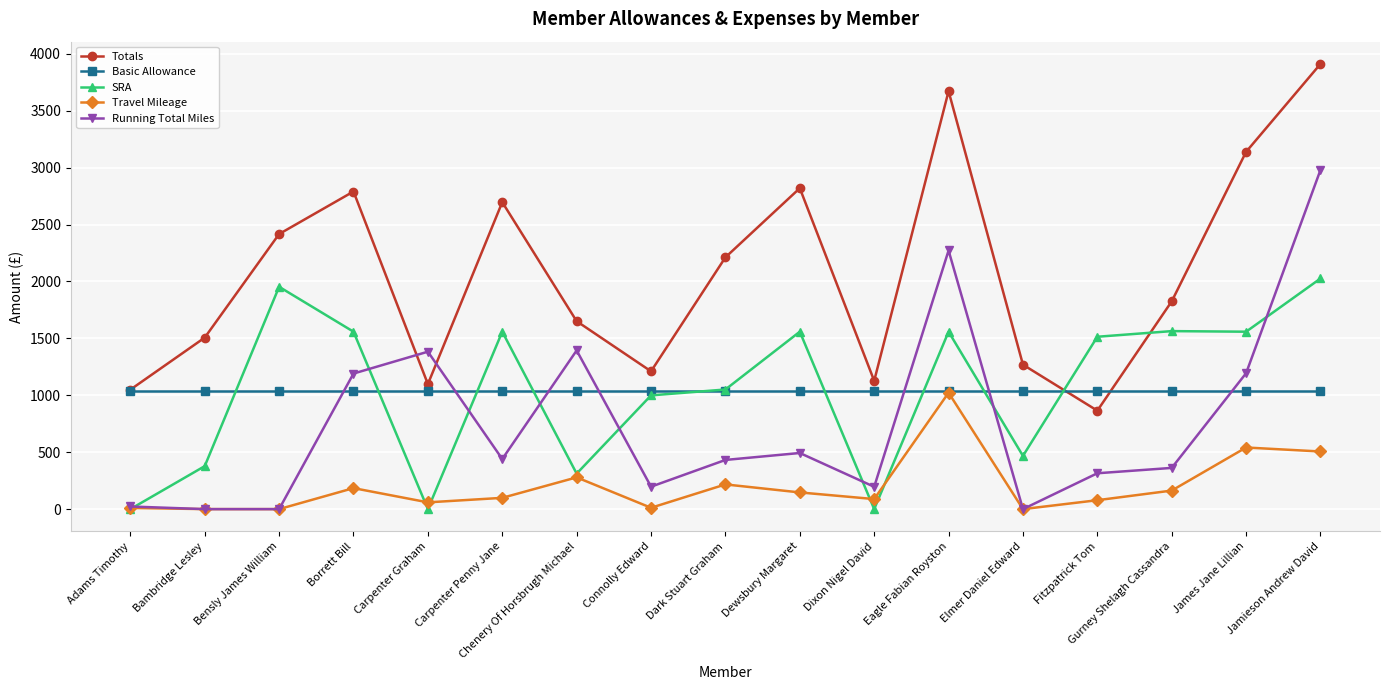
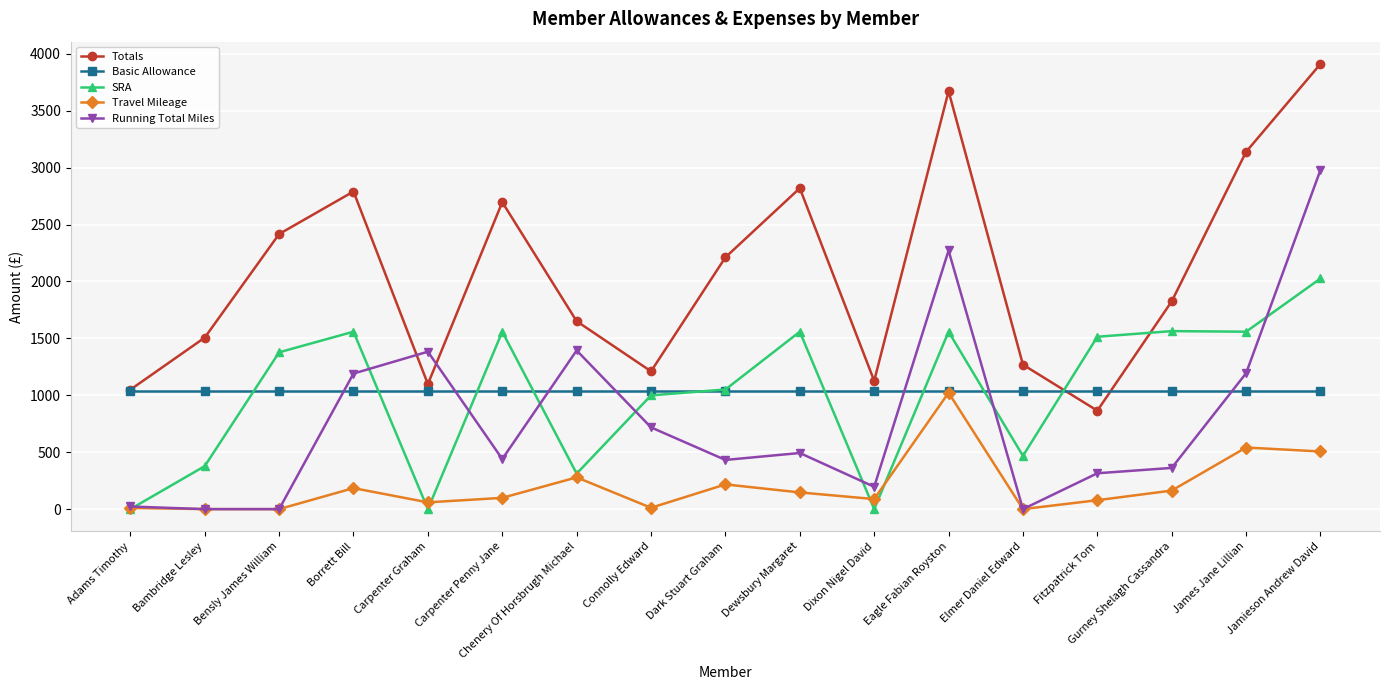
  {
    "Totals": {
      "Bambridge Lesley": 1510,
      "Bensly James William": 2420,
      "Borrett Bill": 2790,
      "Carpenter Graham": 1100,
      "Carpenter Penny Jane": 2700,
      "Chenery Of Horsbrugh Michael": 1650,
      "Connolly Edward": 1210,
      "Dark Stuart Graham": 2210,
      "Dewsbury Margaret": 2820,
      "Dixon Nigel David": 1130,
      "Eagle Fabian Royston": 3670,
      "Elmer Daniel Edward": 1270,
      "Fitzpatrick Tom": 860,
      "Gurney Shelagh Cassandra": 1830,
      "James Jane Lillian": 3140,
      "Jamieson Andrew David": 3910
    },
    "Basic Allowance": {
      "Bambridge Lesley": 1040,
      "Bensly James William": 1040,
      "Borrett Bill": 1040,
      "Carpenter Graham": 1040,
      "Carpenter Penny Jane": 1040,
      "Chenery Of Horsbrugh Michael": 1040,
      "Connolly Edward": 1040,
      "Dewsbury Margaret": 1040,
      "Dixon Nigel David": 1040,
      "Elmer Daniel Edward": 1040,
      "Fitzpatrick Tom": 1040,
      "Gurney Shelagh Cassandra": 1040,
      "James Jane Lillian": 1040,
      "Jamieson Andrew David": 1040
    },
    "SRA": {
      "Bambridge Lesley": 380,
-     "Bensly James William": 1950,
+     "Bensly James William": 1380,
      "Borrett Bill": 1560,
      "Carpenter Graham": 0,
      "Carpenter Penny Jane": 1560,
      "Chenery Of Horsbrugh Michael": 310,
      "Connolly Edward": 1000,
      "Dewsbury Margaret": 1560,
      "Dixon Nigel David": 0,
      "Eagle Fabian Royston": 1560,
      "Elmer Daniel Edward": 470,
      "Fitzpatrick Tom": 1510,
      "Gurney Shelagh Cassandra": 1560,
      "James Jane Lillian": 1560,
      "Jamieson Andrew David": 2030
    },
    "Travel Mileage": {
      "Borrett Bill": 180,
      "Carpenter Graham": 60,
      "Carpenter Penny Jane": 100,
      "Chenery Of Horsbrugh Michael": 280,
      "Connolly Edward": 10,
      "Dark Stuart Graham": 220,
      "Dewsbury Margaret": 150,
      "Dixon Nigel David": 90,
      "Fitzpatrick Tom": 80,
      "Gurney Shelagh Cassandra": 160,
      "James Jane Lillian": 540,
      "Jamieson Andrew David": 510
    },
    "Running Total Miles": {
      "Borrett Bill": 1190,
      "Carpenter Graham": 1380,
      "Carpenter Penny Jane": 440,
      "Chenery Of Horsbrugh Michael": 1390,
-     "Connolly Edward": 200,
+     "Connolly Edward": 720,
      "Dark Stuart Graham": 430,
      "Dewsbury Margaret": 490,
      "Dixon Nigel David": 200,
      "Eagle Fabian Royston": 2270,
      "Fitzpatrick Tom": 320,
      "Gurney Shelagh Cassandra": 360,
      "James Jane Lillian": 1190,
      "Jamieson Andrew David": 2980
    }
  }
